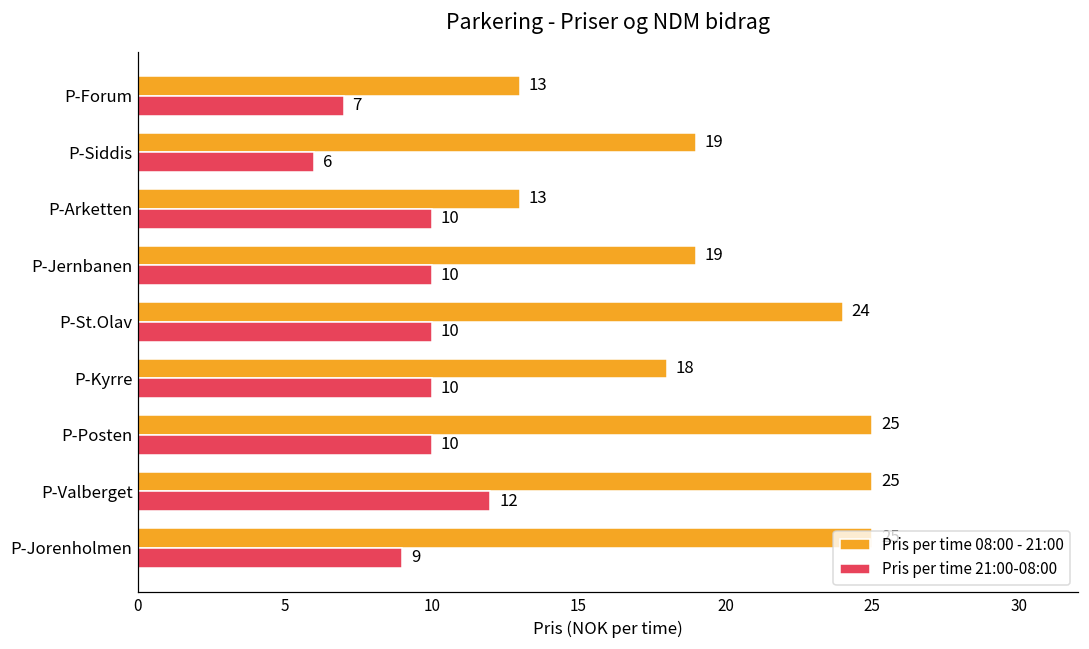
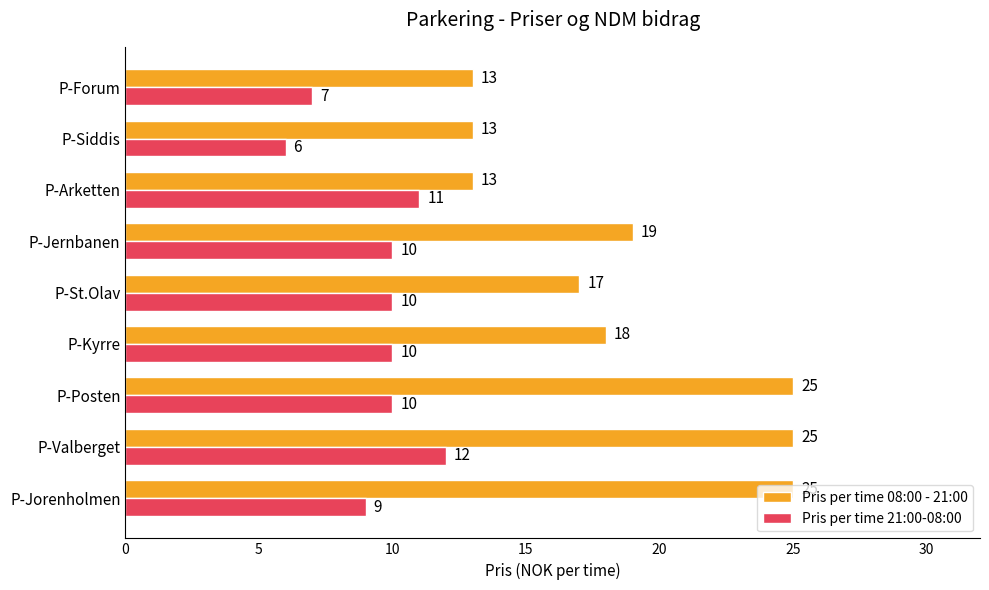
  {
    "Pris per time 08:00 - 21:00": {
      "P-Forum": 13,
-     "P-Siddis": 19,
+     "P-Siddis": 13,
      "P-Arketten": 13,
      "P-Jernbanen": 19,
-     "P-St.Olav": 24,
+     "P-St.Olav": 17,
      "P-Kyrre": 18,
      "P-Posten": 25,
      "P-Valberget": 25
    },
    "Pris per time 21:00-08:00": {
      "P-Forum": 7,
      "P-Siddis": 6,
-     "P-Arketten": 10,
+     "P-Arketten": 11,
      "P-Jernbanen": 10,
      "P-St.Olav": 10,
      "P-Kyrre": 10,
      "P-Posten": 10,
      "P-Valberget": 12,
      "P-Jorenholmen": 9
    }
  }
